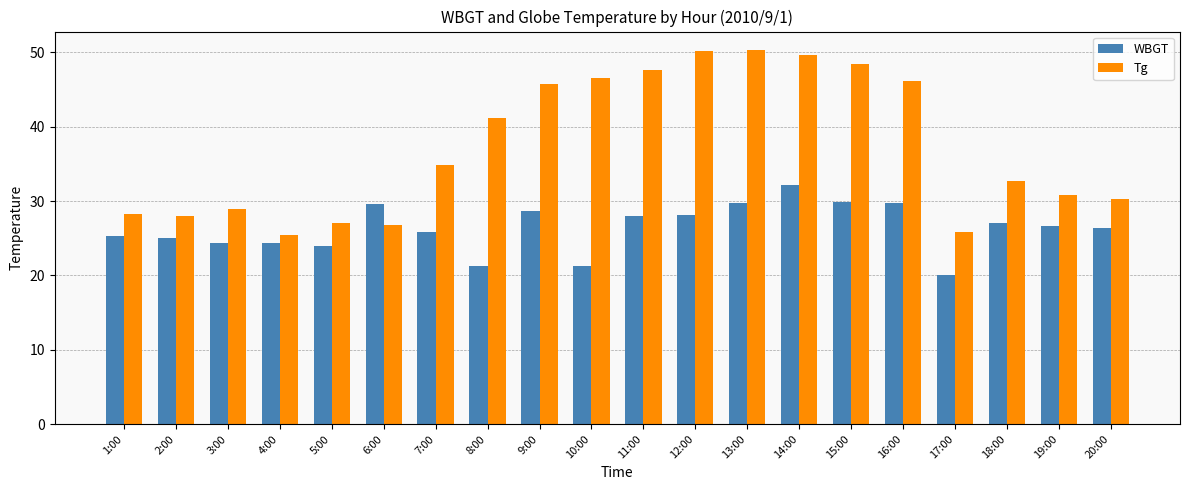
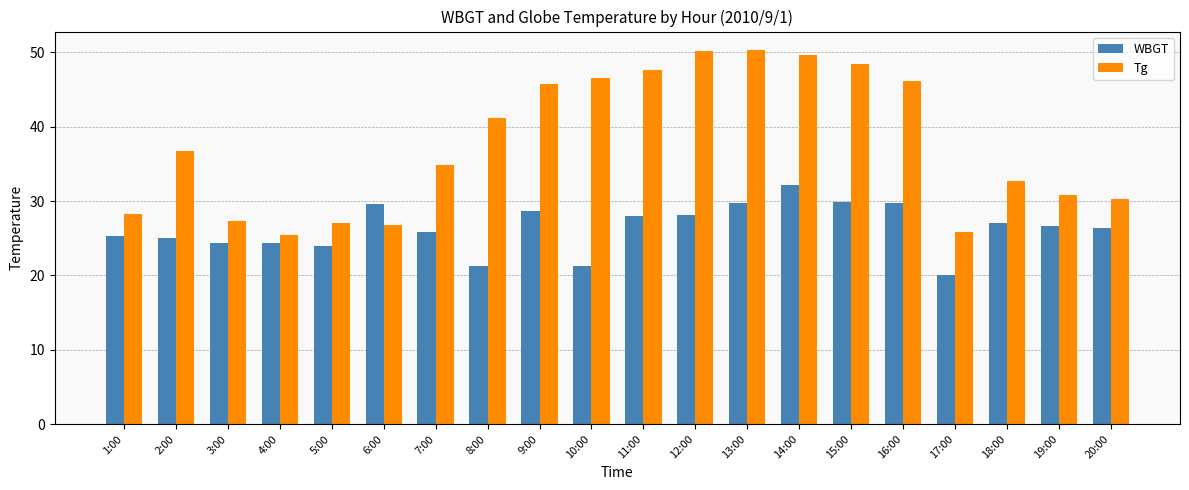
  {
    "WBGT": {
      "1:00": 25,
      "2:00": 25,
      "3:00": 24,
      "4:00": 24,
      "5:00": 24,
      "6:00": 30,
      "7:00": 26,
      "8:00": 21,
      "9:00": 29,
      "10:00": 21,
      "11:00": 28,
      "12:00": 28,
      "13:00": 30,
      "14:00": 32,
      "15:00": 30,
      "16:00": 30,
      "17:00": 20,
      "18:00": 27,
      "19:00": 27,
      "20:00": 26
    },
    "Tg": {
      "1:00": 28,
-     "2:00": 28,
-     "3:00": 29,
+     "2:00": 37,
+     "3:00": 27,
      "4:00": 26,
      "5:00": 27,
      "6:00": 27,
      "7:00": 35,
      "8:00": 41,
      "9:00": 46,
      "10:00": 47,
      "11:00": 48,
      "12:00": 50,
      "13:00": 50,
      "14:00": 50,
      "15:00": 48,
      "16:00": 46,
      "17:00": 26,
      "18:00": 33,
      "19:00": 31,
      "20:00": 30
    }
  }
